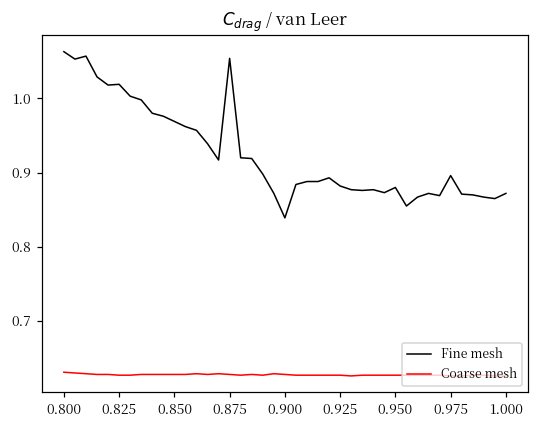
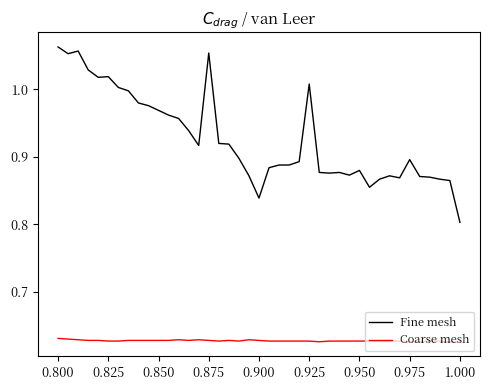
  {
    "Fine mesh": {
      "0.800": 1.06,
      "0.825": 1.02,
      "0.875": 1.05,
      "0.900": 0.84,
-     "0.925": 0.88,
+     "0.925": 1.01,
      "0.950": 0.88,
      "0.975": 0.90,
-     "1.000": 0.87
+     "1.000": 0.80
    },
    "Coarse mesh": {
      "0.800": 0.63,
      "0.825": 0.63,
      "0.875": 0.63,
      "0.900": 0.63,
      "0.925": 0.63,
      "0.950": 0.63
    }
  }
